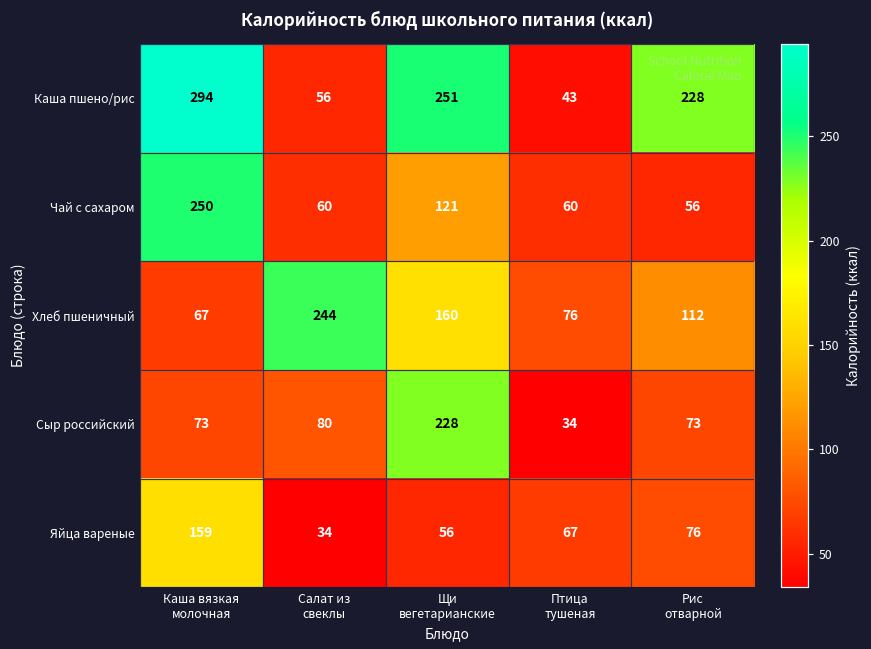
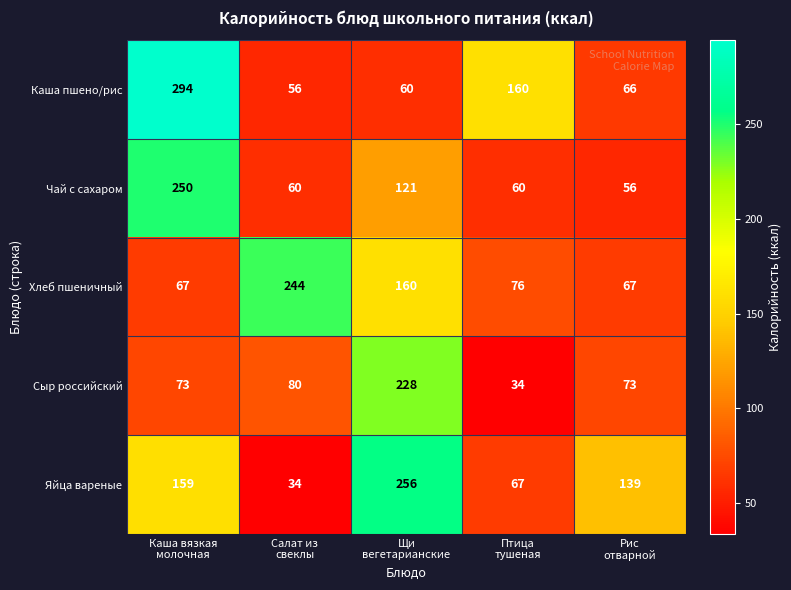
  {
    "Каша пшено/рис": {
      "Каша вязкая молочная": 294,
      "Салат из свеклы": 56,
-     "Щи вегетарианские": 251,
-     "Птица тушеная": 43,
-     "Рис отварной": 228
+     "Щи вегетарианские": 60,
+     "Птица тушеная": 160,
+     "Рис отварной": 66
    },
    "Чай с сахаром": {
      "Каша вязкая молочная": 250,
      "Салат из свеклы": 60,
      "Щи вегетарианские": 121,
      "Птица тушеная": 60,
      "Рис отварной": 56
    },
    "Хлеб пшеничный": {
      "Каша вязкая молочная": 67,
      "Салат из свеклы": 244,
      "Щи вегетарианские": 160,
      "Птица тушеная": 76,
-     "Рис отварной": 112
+     "Рис отварной": 67
    },
    "Сыр российский": {
      "Каша вязкая молочная": 73,
      "Салат из свеклы": 80,
      "Щи вегетарианские": 228,
      "Птица тушеная": 34,
      "Рис отварной": 73
    },
    "Яйца вареные": {
      "Каша вязкая молочная": 159,
      "Салат из свеклы": 34,
-     "Щи вегетарианские": 56,
+     "Щи вегетарианские": 256,
      "Птица тушеная": 67,
-     "Рис отварной": 76
+     "Рис отварной": 139
    }
  }
